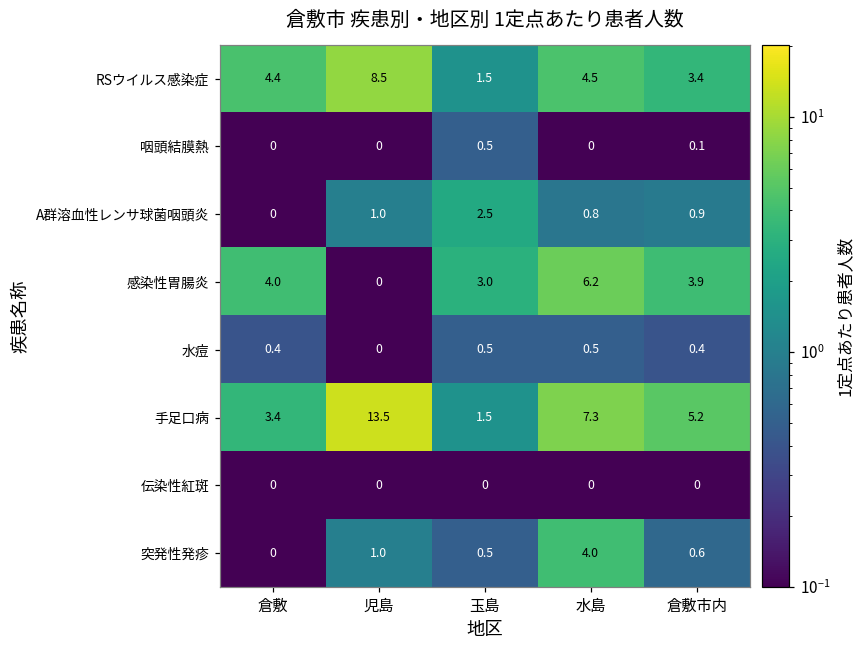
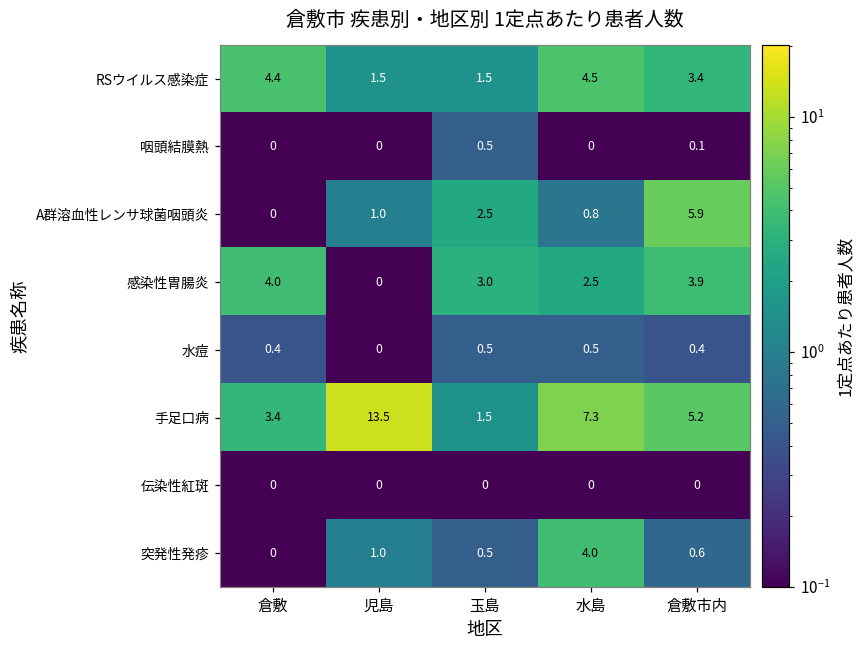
  {
    "RSウイルス感染症": {
      "倉敷": 4.4,
-     "児島": 8.5,
+     "児島": 1.5,
      "玉島": 1.5,
      "水島": 4.5,
      "倉敷市内": 3.4
    },
    "咽頭結膜熱": {
      "倉敷": 0,
      "児島": 0,
      "玉島": 0.5,
      "水島": 0,
      "倉敷市内": 0.1
    },
    "A群溶血性レンサ球菌咽頭炎": {
      "倉敷": 0,
      "児島": 1.0,
      "玉島": 2.5,
      "水島": 0.8,
-     "倉敷市内": 0.9
+     "倉敷市内": 5.9
    },
    "感染性胃腸炎": {
      "倉敷": 4.0,
      "児島": 0,
      "玉島": 3.0,
-     "水島": 6.2,
+     "水島": 2.5,
      "倉敷市内": 3.9
    },
    "水痘": {
      "倉敷": 0.4,
      "児島": 0,
      "玉島": 0.5,
      "水島": 0.5,
      "倉敷市内": 0.4
    },
    "手足口病": {
      "倉敷": 3.4,
      "児島": 13.5,
      "玉島": 1.5,
      "水島": 7.3,
      "倉敷市内": 5.2
    },
    "伝染性紅斑": {
      "倉敷": 0,
      "児島": 0,
      "玉島": 0,
      "水島": 0,
      "倉敷市内": 0
    },
    "突発性発疹": {
      "倉敷": 0,
      "児島": 1.0,
      "玉島": 0.5,
      "水島": 4.0,
      "倉敷市内": 0.6
    }
  }
